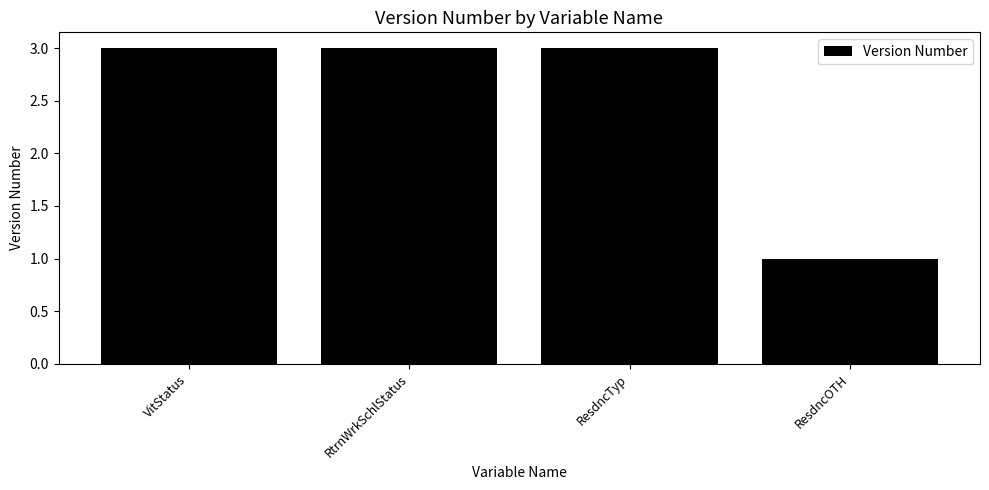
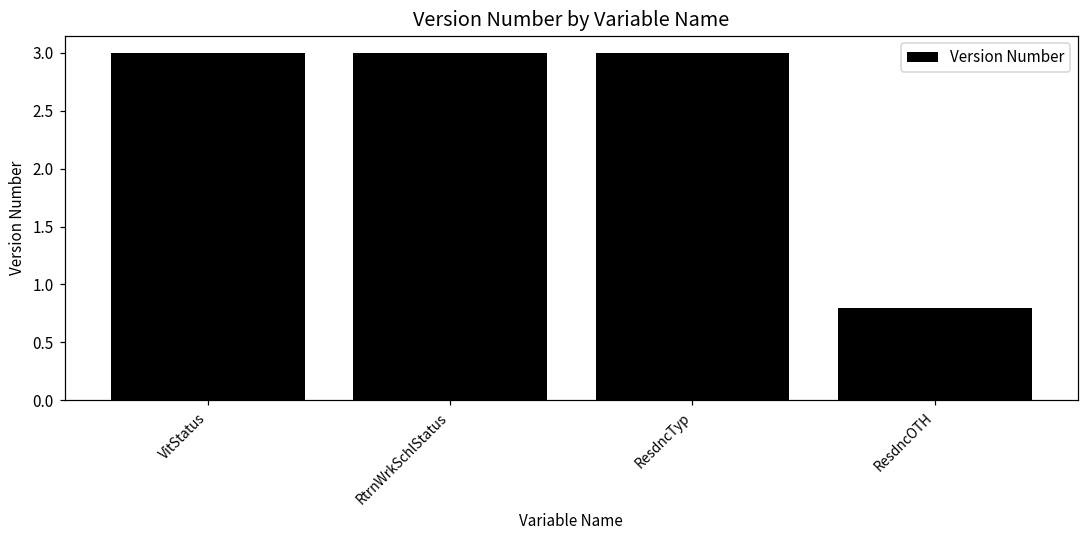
  {
    "VitStatus": 3.0,
    "RtrnWrkSchlStatus": 3.0,
    "ResdncTyp": 3.0,
-   "ResdncOTH": 1.0
+   "ResdncOTH": 0.8
  }
